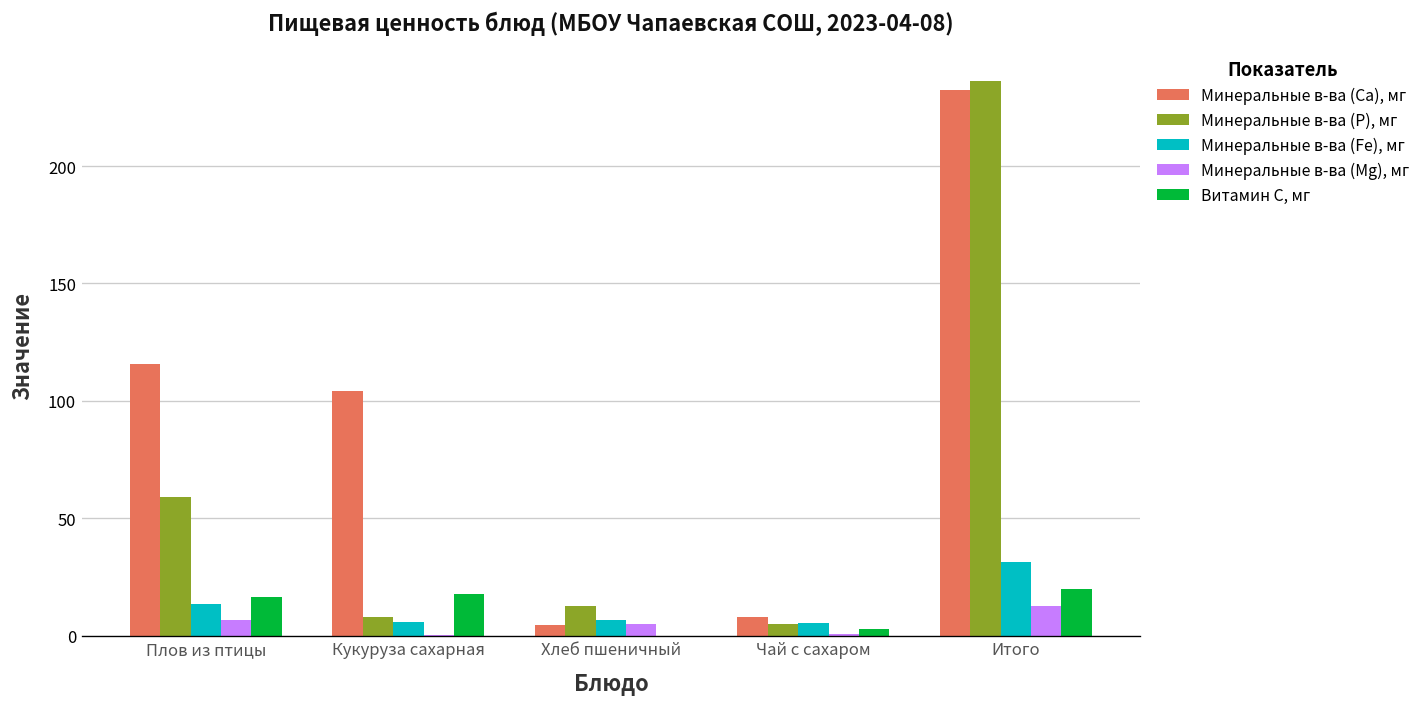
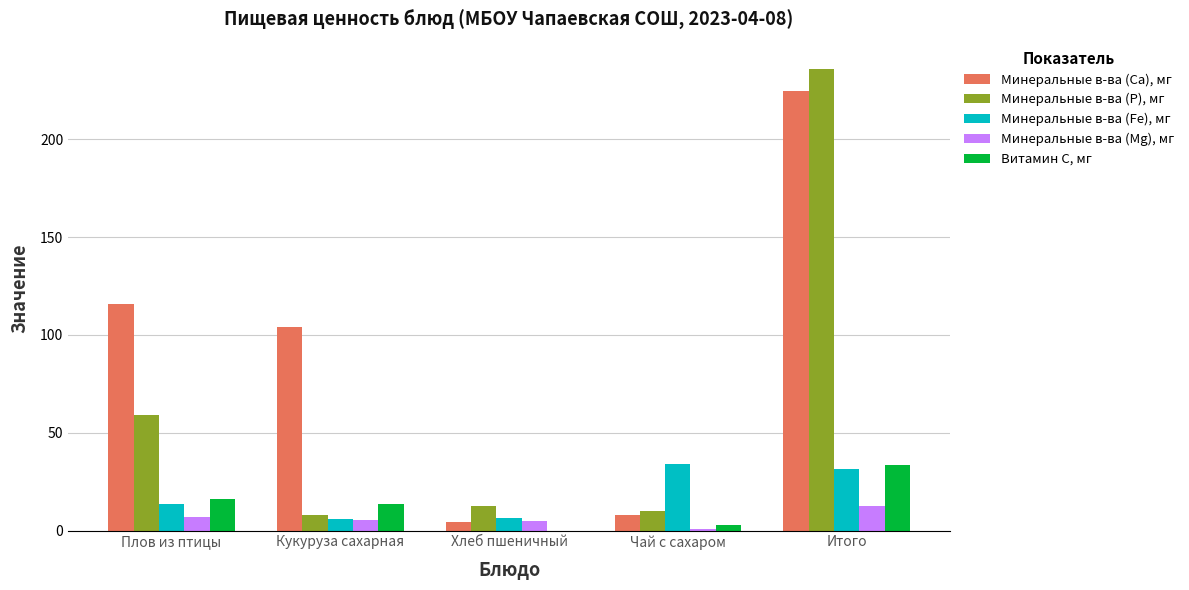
  {
    "Минеральные в-ва (Ca), мг": {
      "Плов из птицы": 116,
      "Кукуруза сахарная": 104,
      "Хлеб пшеничный": 5,
      "Чай с сахаром": 8,
-     "Итого": 232
+     "Итого": 225
    },
    "Минеральные в-ва (P), мг": {
      "Плов из птицы": 59,
      "Кукуруза сахарная": 8,
      "Хлеб пшеничный": 13,
-     "Чай с сахаром": 5,
+     "Чай с сахаром": 10,
      "Итого": 236
    },
    "Минеральные в-ва (Fe), мг": {
      "Плов из птицы": 13,
      "Кукуруза сахарная": 6,
      "Хлеб пшеничный": 7,
-     "Чай с сахаром": 5,
+     "Чай с сахаром": 34,
      "Итого": 31
    },
    "Минеральные в-ва (Mg), мг": {
      "Плов из птицы": 7,
-     "Кукуруза сахарная": 0,
+     "Кукуруза сахарная": 6,
      "Хлеб пшеничный": 5,
      "Итого": 13
    },
    "Витамин C, мг": {
      "Плов из птицы": 16,
-     "Кукуруза сахарная": 18,
+     "Кукуруза сахарная": 14,
      "Хлеб пшеничный": 0,
      "Чай с сахаром": 3,
-     "Итого": 20
+     "Итого": 34
    }
  }
